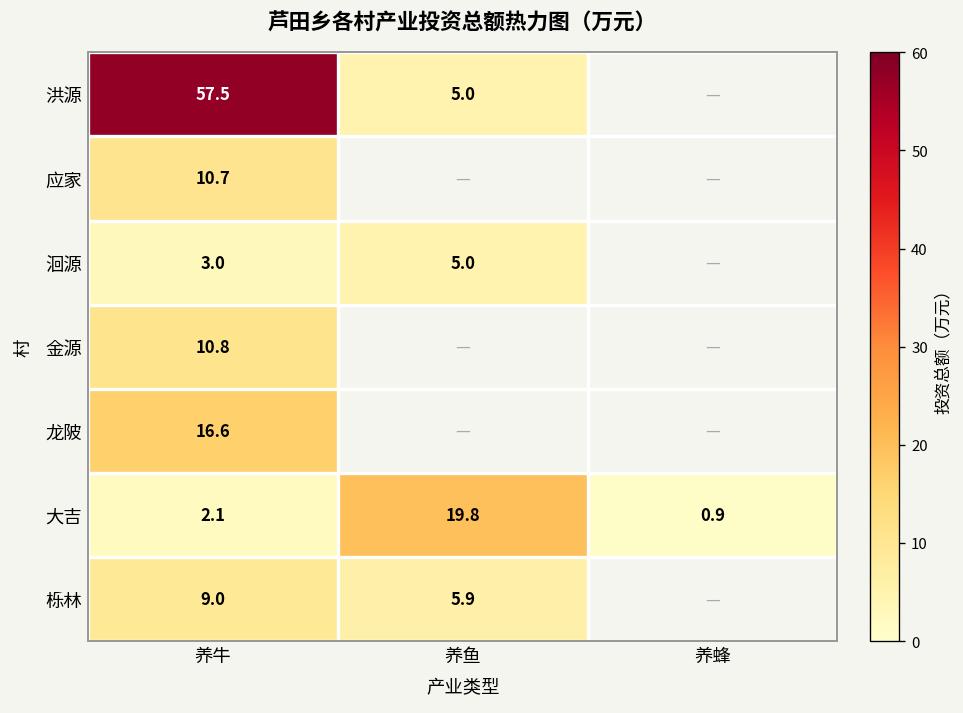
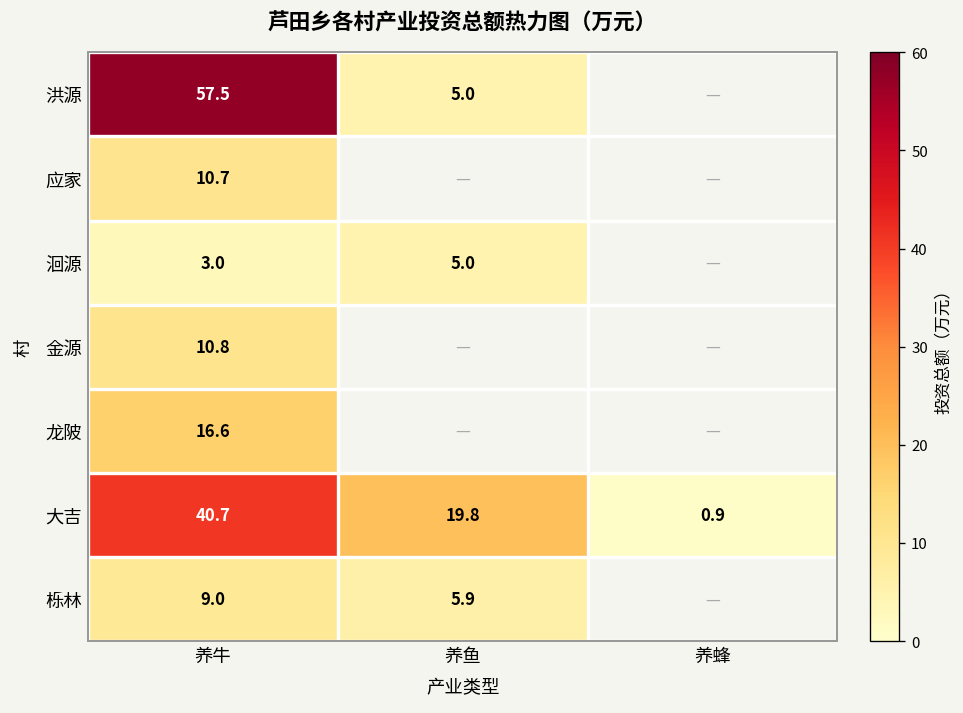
  {
    "洪源": {
      "养牛": 57.5,
      "养鱼": 5.0
    },
    "应家": {
      "养牛": 10.7
    },
    "洄源": {
      "养牛": 3.0,
      "养鱼": 5.0
    },
    "金源": {
      "养牛": 10.8
    },
    "龙陂": {
      "养牛": 16.6
    },
    "大吉": {
-     "养牛": 2.1,
+     "养牛": 40.7,
      "养鱼": 19.8,
      "养蜂": 0.9
    },
    "栎林": {
      "养牛": 9.0,
      "养鱼": 5.9
    }
  }
